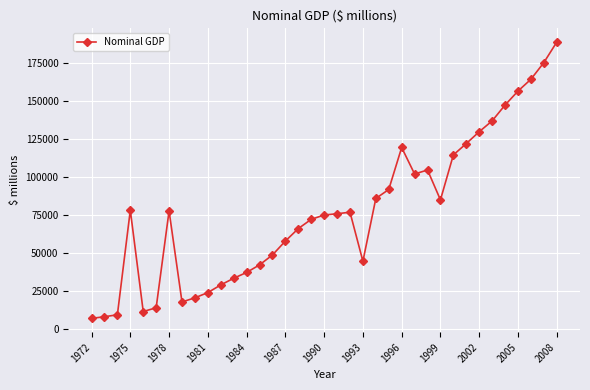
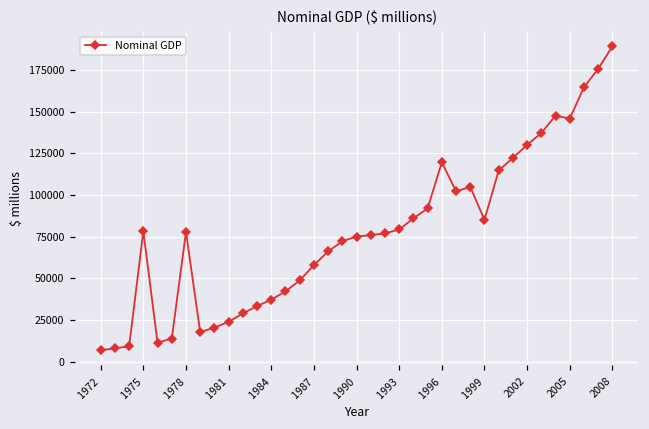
  {
    "1972": 7000,
    "1975": 78000,
    "1978": 78000,
    "1981": 24000,
    "1984": 37000,
    "1987": 58000,
    "1990": 75000,
-   "1993": 45000,
+   "1993": 79000,
    "1996": 120000,
    "1999": 85000,
    "2002": 130000,
-   "2005": 157000,
+   "2005": 146000,
    "2008": 189000
  }
